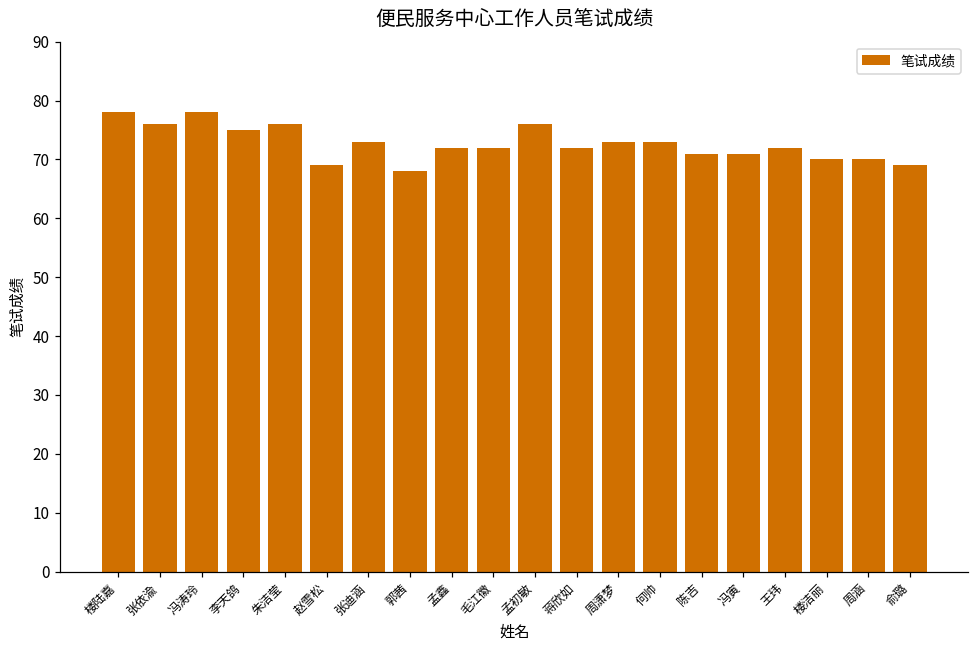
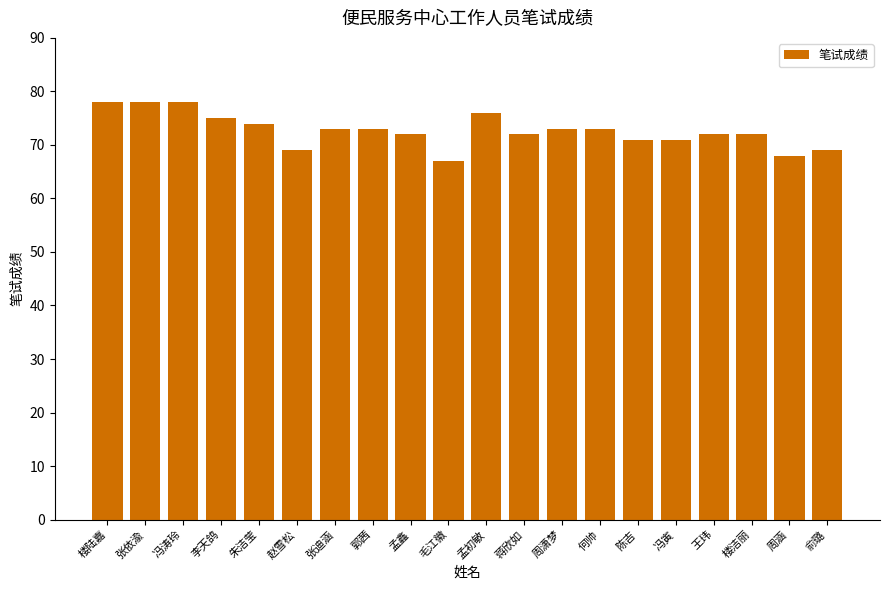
  {
    "楼陆嘉": 78,
-   "张依渝": 76,
+   "张依渝": 78,
    "冯涛玲": 78,
    "李天鸽": 75,
-   "朱洁莹": 76,
+   "朱洁莹": 74,
    "赵雪松": 69,
    "张迪涵": 73,
-   "郭茜": 68,
+   "郭茜": 73,
    "孟鑫": 72,
-   "毛江徽": 72,
+   "毛江徽": 67,
    "孟初敏": 76,
    "蒋欣如": 72,
    "周潇梦": 73,
    "何帅": 73,
    "陈吉": 71,
    "冯寅": 71,
    "王玮": 72,
-   "楼洁丽": 70,
-   "周涵": 70,
+   "楼洁丽": 72,
+   "周涵": 68,
    "俞璐": 69
  }
